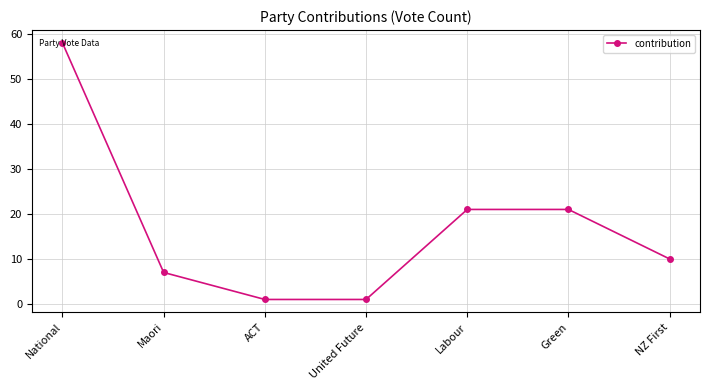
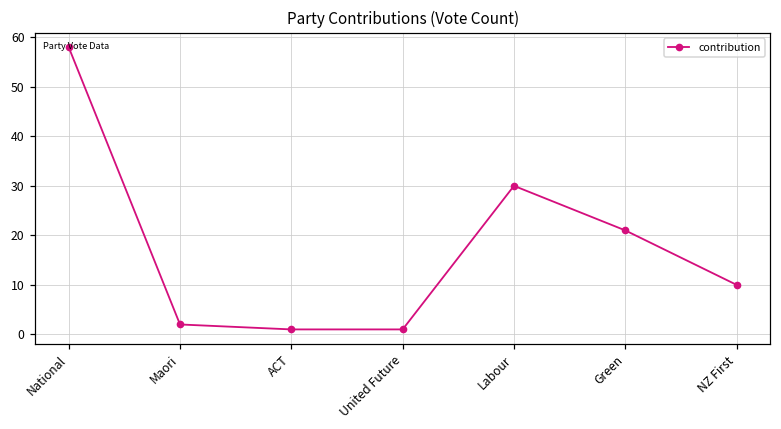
  {
    "National": 58,
-   "Maori": 7,
+   "Maori": 2,
    "ACT": 1,
    "United Future": 1,
-   "Labour": 21,
+   "Labour": 30,
    "Green": 21,
    "NZ First": 10
  }
